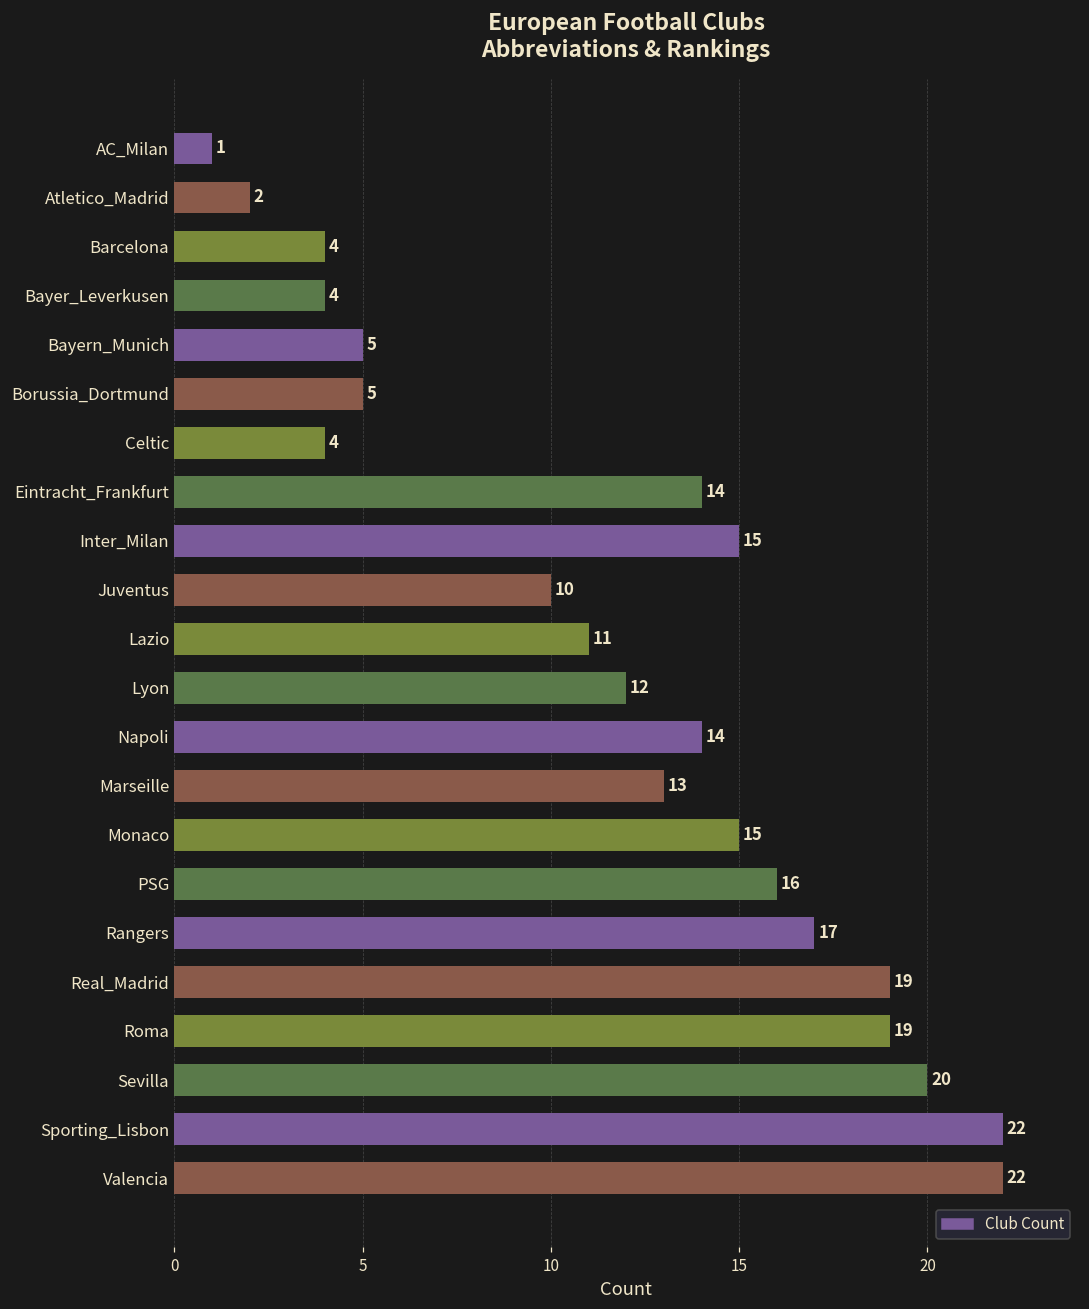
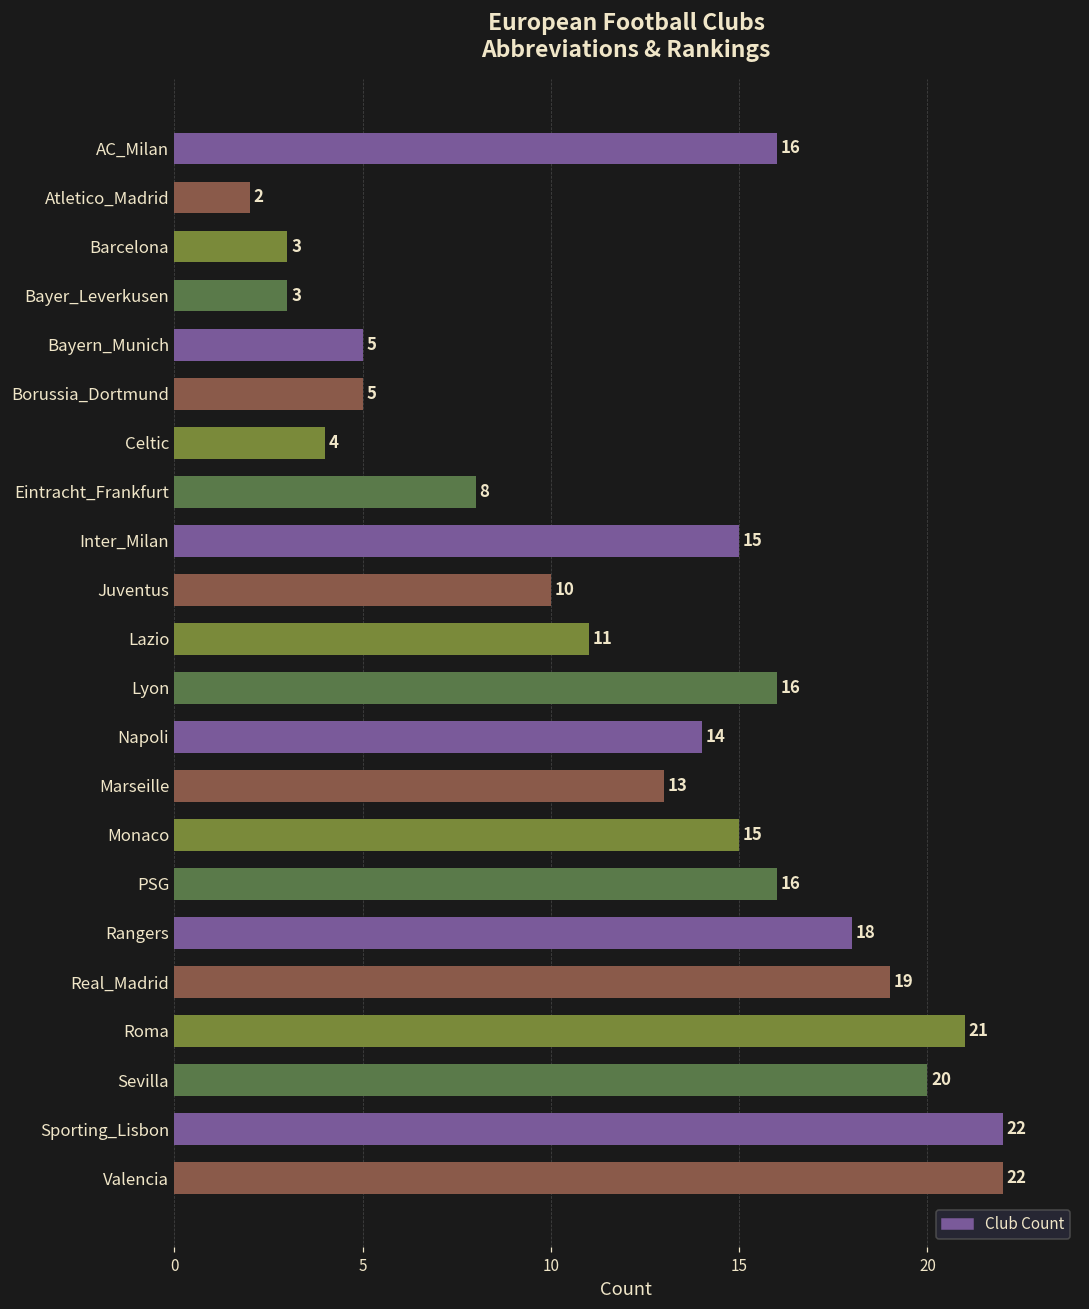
  {
-   "AC_Milan": 1,
+   "AC_Milan": 16,
    "Atletico_Madrid": 2,
-   "Barcelona": 4,
-   "Bayer_Leverkusen": 4,
+   "Barcelona": 3,
+   "Bayer_Leverkusen": 3,
    "Bayern_Munich": 5,
    "Borussia_Dortmund": 5,
    "Celtic": 4,
-   "Eintracht_Frankfurt": 14,
+   "Eintracht_Frankfurt": 8,
    "Inter_Milan": 15,
    "Juventus": 10,
    "Lazio": 11,
-   "Lyon": 12,
+   "Lyon": 16,
    "Napoli": 14,
    "Marseille": 13,
    "Monaco": 15,
    "PSG": 16,
-   "Rangers": 17,
+   "Rangers": 18,
    "Real_Madrid": 19,
-   "Roma": 19,
+   "Roma": 21,
    "Sevilla": 20,
    "Sporting_Lisbon": 22,
    "Valencia": 22
  }
